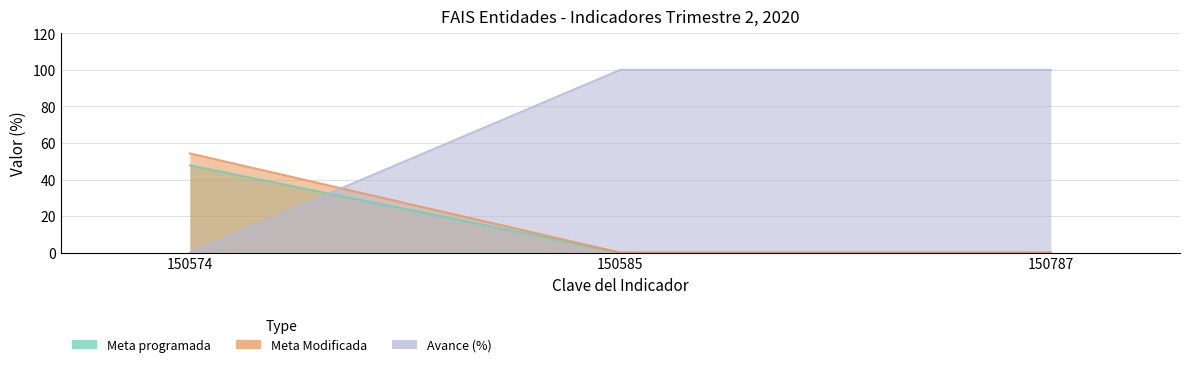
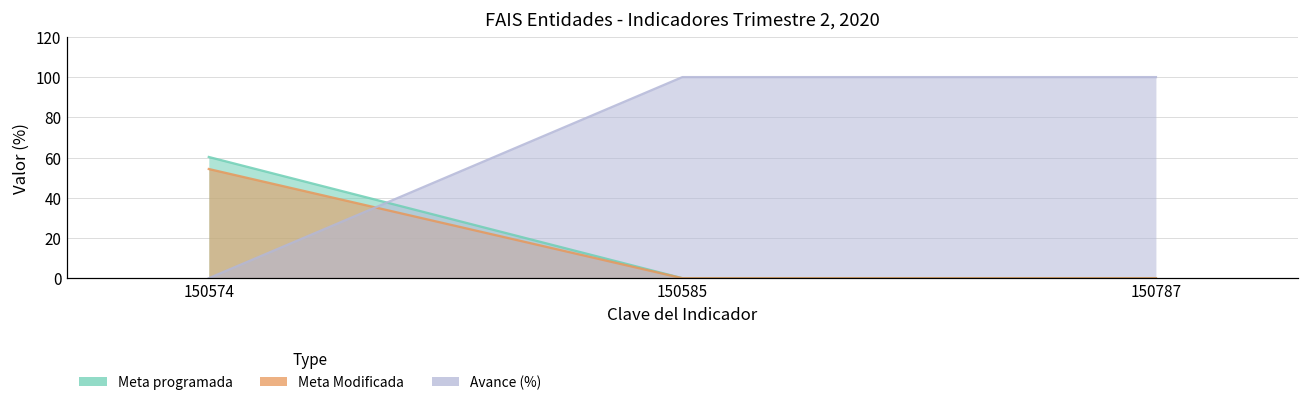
  {
    "Meta programada": {
-     "150574": 48
+     "150574": 60
    },
    "Meta Modificada": {
      "150574": 54
    },
    "Avance (%)": {
      "150574": 0,
      "150585": 100,
      "150787": 100
    }
  }
